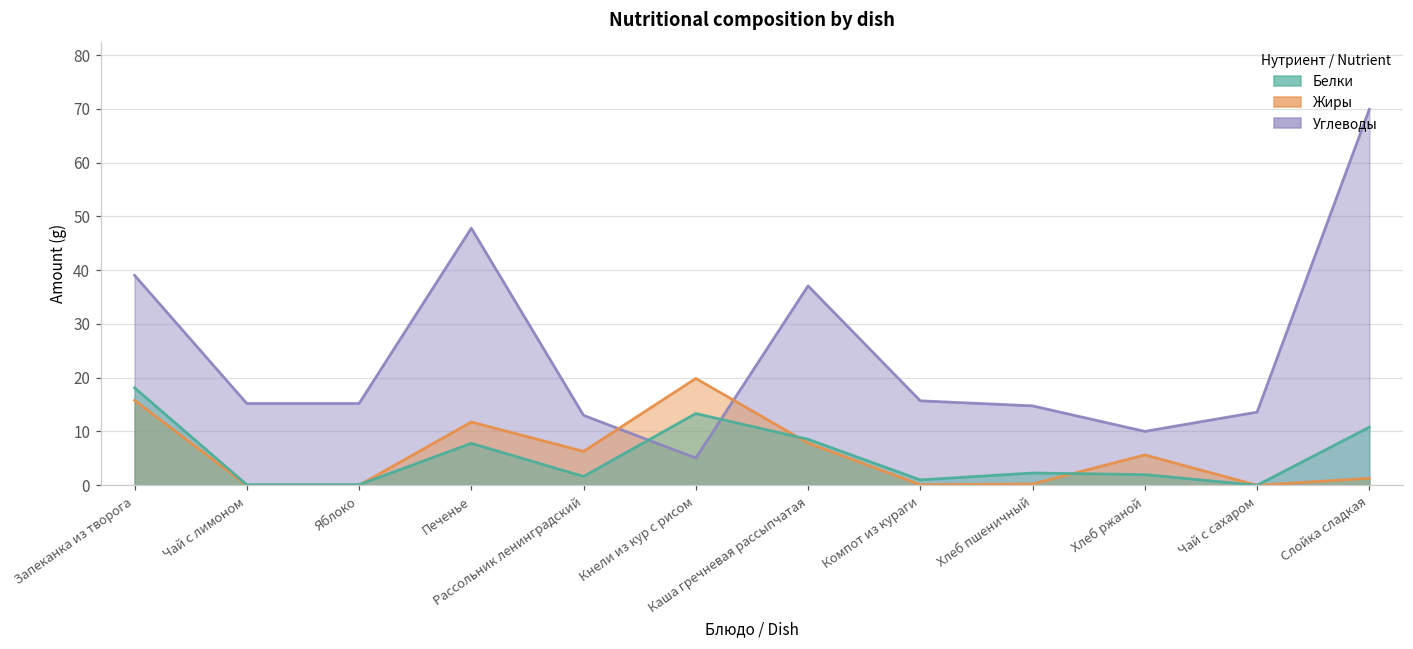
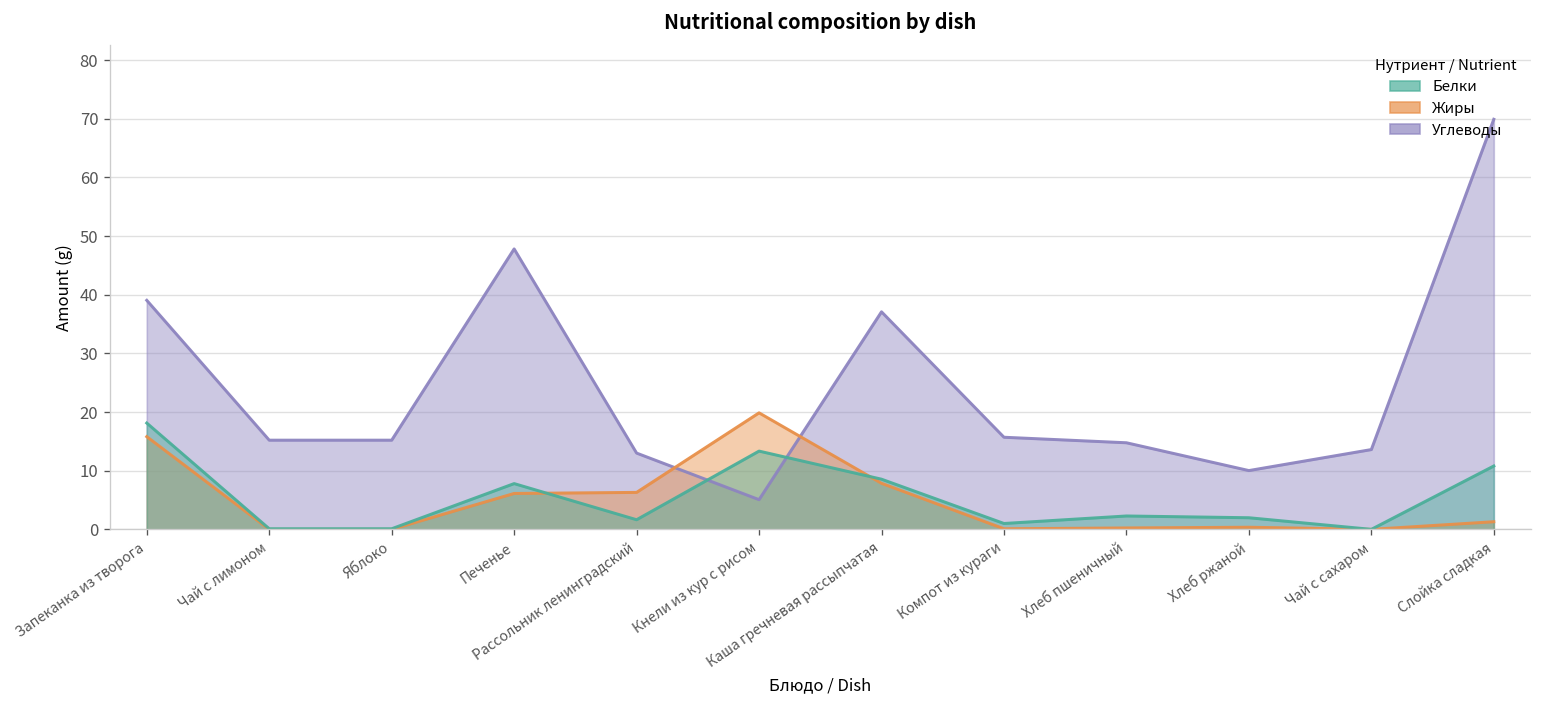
  {
    "Жиры": {
      "Запеканка из творога": 16,
-     "Печенье": 12,
+     "Печенье": 6,
      "Рассольник ленинградский": 6,
      "Кнели из кур с рисом": 20,
      "Каша гречневая рассыпчатая": 8,
      "Компот из кураги": 0,
      "Хлеб пшеничный": 0,
-     "Хлеб ржаной": 6,
+     "Хлеб ржаной": 0,
      "Слойка сладкая": 1
    }
  }
